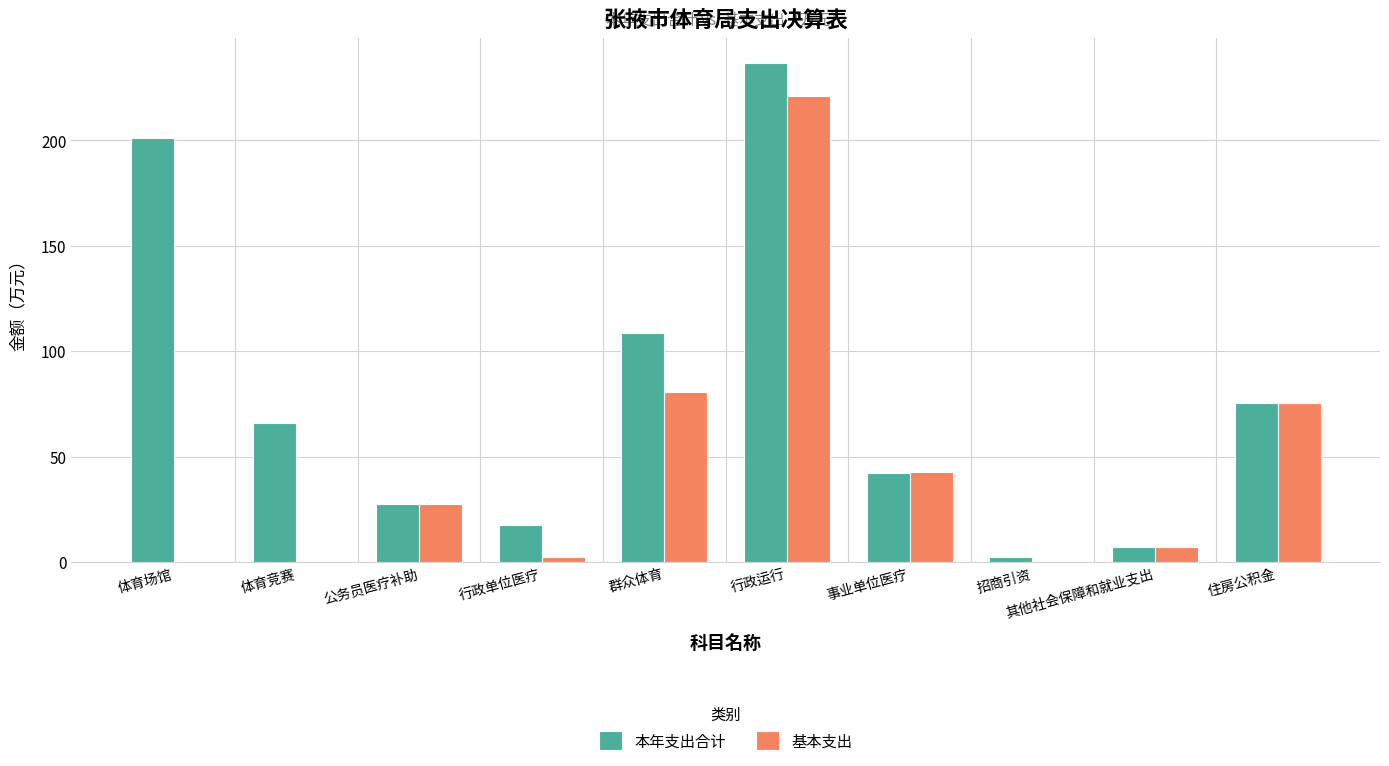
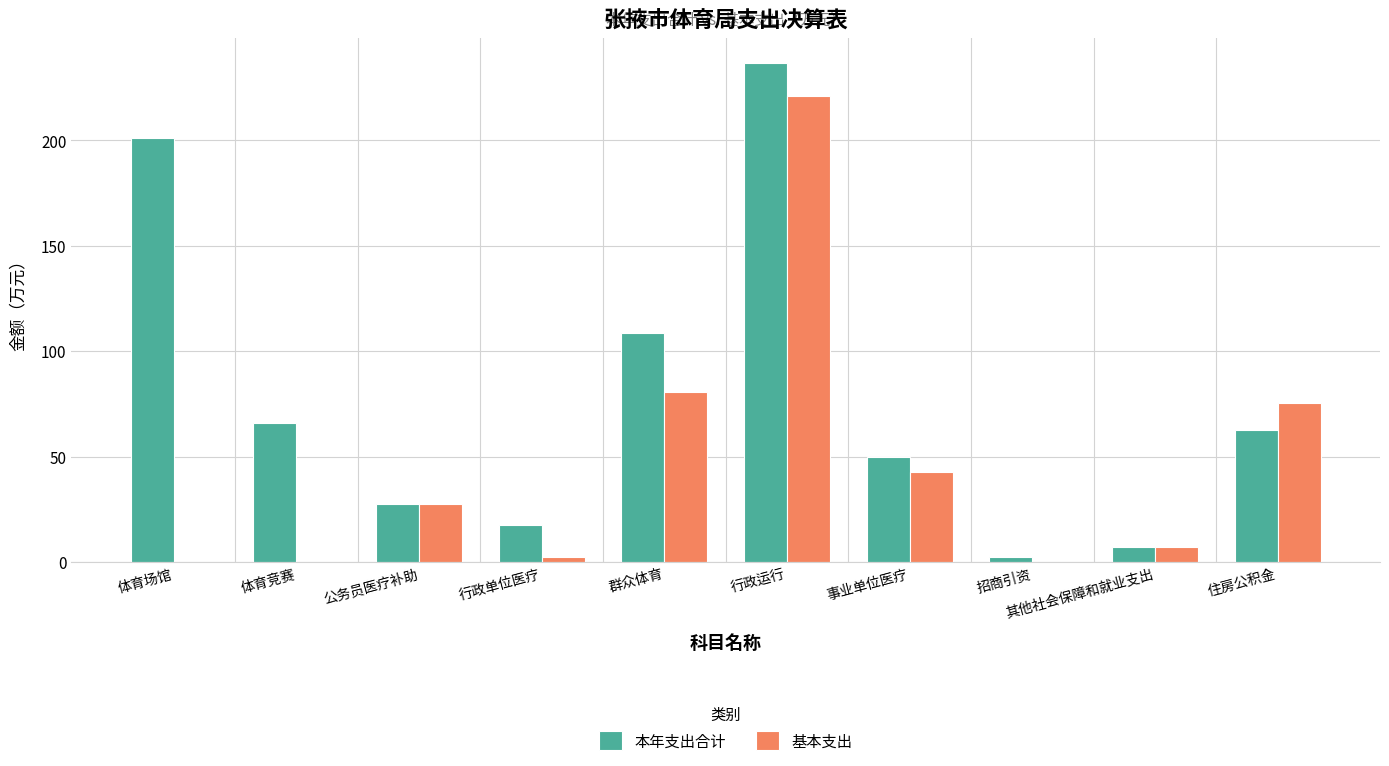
  {
    "本年支出合计": {
      "体育场馆": 201,
      "体育竞赛": 66,
      "公务员医疗补助": 27,
      "行政单位医疗": 18,
      "群众体育": 109,
      "行政运行": 237,
-     "事业单位医疗": 42,
+     "事业单位医疗": 50,
      "招商引资": 3,
      "其他社会保障和就业支出": 7,
-     "住房公积金": 76
+     "住房公积金": 63
    },
    "基本支出": {
      "体育场馆": 0,
      "体育竞赛": 0,
      "公务员医疗补助": 27,
      "行政单位医疗": 2,
      "群众体育": 81,
      "行政运行": 221,
      "事业单位医疗": 43,
      "招商引资": 0,
      "其他社会保障和就业支出": 7,
      "住房公积金": 76
    }
  }
